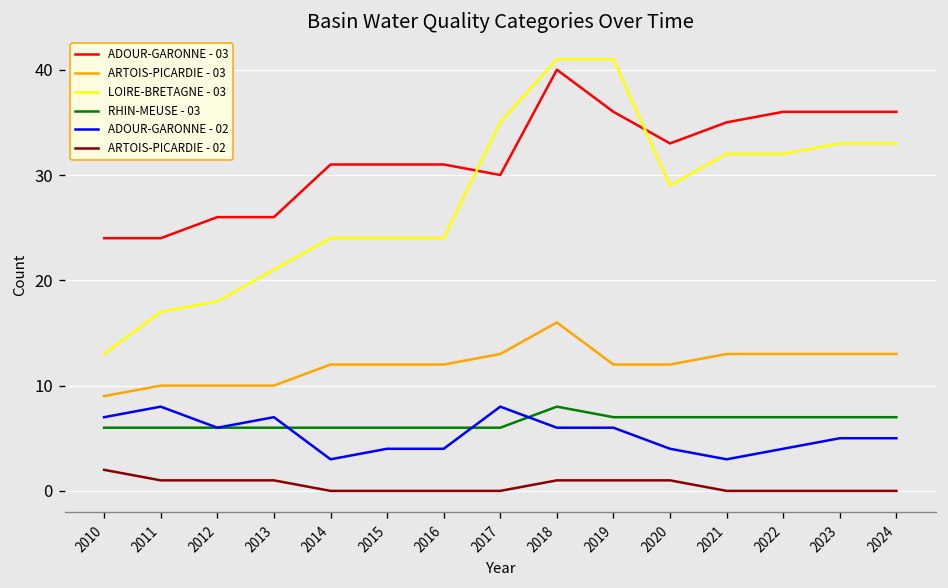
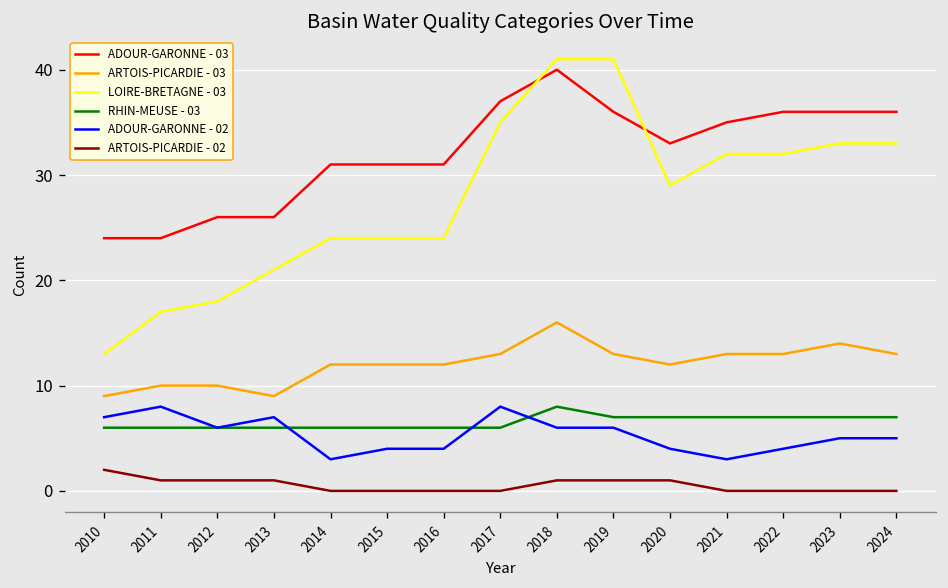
  {
    "ADOUR-GARONNE - 03": {
      "2010": 24,
      "2011": 24,
      "2012": 26,
      "2013": 26,
      "2014": 31,
      "2015": 31,
      "2016": 31,
-     "2017": 30,
+     "2017": 37,
      "2018": 40,
      "2019": 36,
      "2020": 33,
      "2021": 35,
      "2022": 36,
      "2023": 36,
      "2024": 36
    },
    "ARTOIS-PICARDIE - 03": {
      "2010": 9,
      "2011": 10,
      "2012": 10,
-     "2013": 10,
+     "2013": 9,
      "2014": 12,
      "2015": 12,
      "2016": 12,
      "2017": 13,
      "2018": 16,
-     "2019": 12,
+     "2019": 13,
      "2020": 12,
      "2021": 13,
      "2022": 13,
-     "2023": 13,
+     "2023": 14,
      "2024": 13
    },
    "LOIRE-BRETAGNE - 03": {
      "2010": 13,
      "2011": 17,
      "2012": 18,
      "2013": 21,
      "2014": 24,
      "2015": 24,
      "2016": 24,
      "2017": 35,
      "2018": 41,
      "2019": 41,
      "2020": 29,
      "2021": 32,
      "2022": 32,
      "2023": 33,
      "2024": 33
    },
    "RHIN-MEUSE - 03": {
      "2010": 6,
      "2011": 6,
      "2013": 6,
      "2014": 6,
      "2015": 6,
      "2016": 6,
      "2017": 6,
      "2018": 8,
      "2019": 7,
      "2020": 7,
      "2021": 7,
      "2022": 7,
      "2023": 7,
      "2024": 7
    },
    "ADOUR-GARONNE - 02": {
      "2010": 7,
      "2011": 8,
      "2013": 7,
      "2014": 3,
      "2015": 4,
      "2016": 4,
      "2017": 8,
      "2018": 6,
      "2019": 6,
      "2020": 4,
      "2021": 3,
      "2022": 4,
      "2023": 5,
      "2024": 5
    },
    "ARTOIS-PICARDIE - 02": {
      "2010": 2,
      "2011": 1,
      "2012": 1,
      "2013": 1,
      "2014": 0,
      "2015": 0,
      "2016": 0,
      "2017": 0,
      "2018": 1,
      "2019": 1,
      "2020": 1,
      "2021": 0,
      "2022": 0,
      "2023": 0,
      "2024": 0
    }
  }
